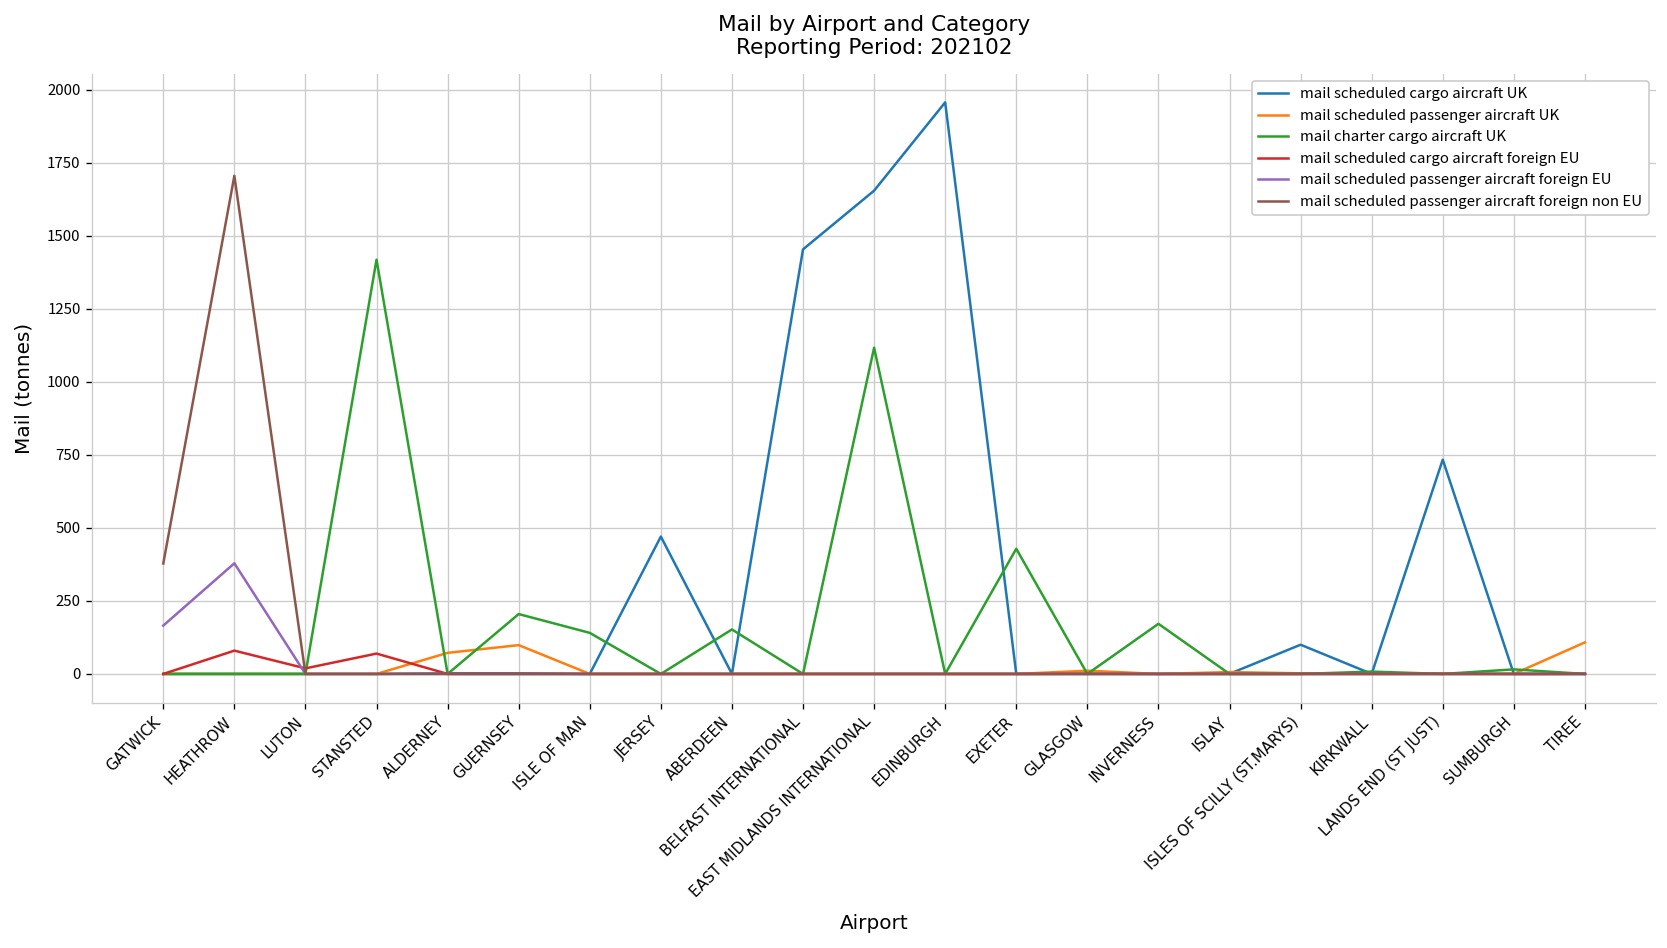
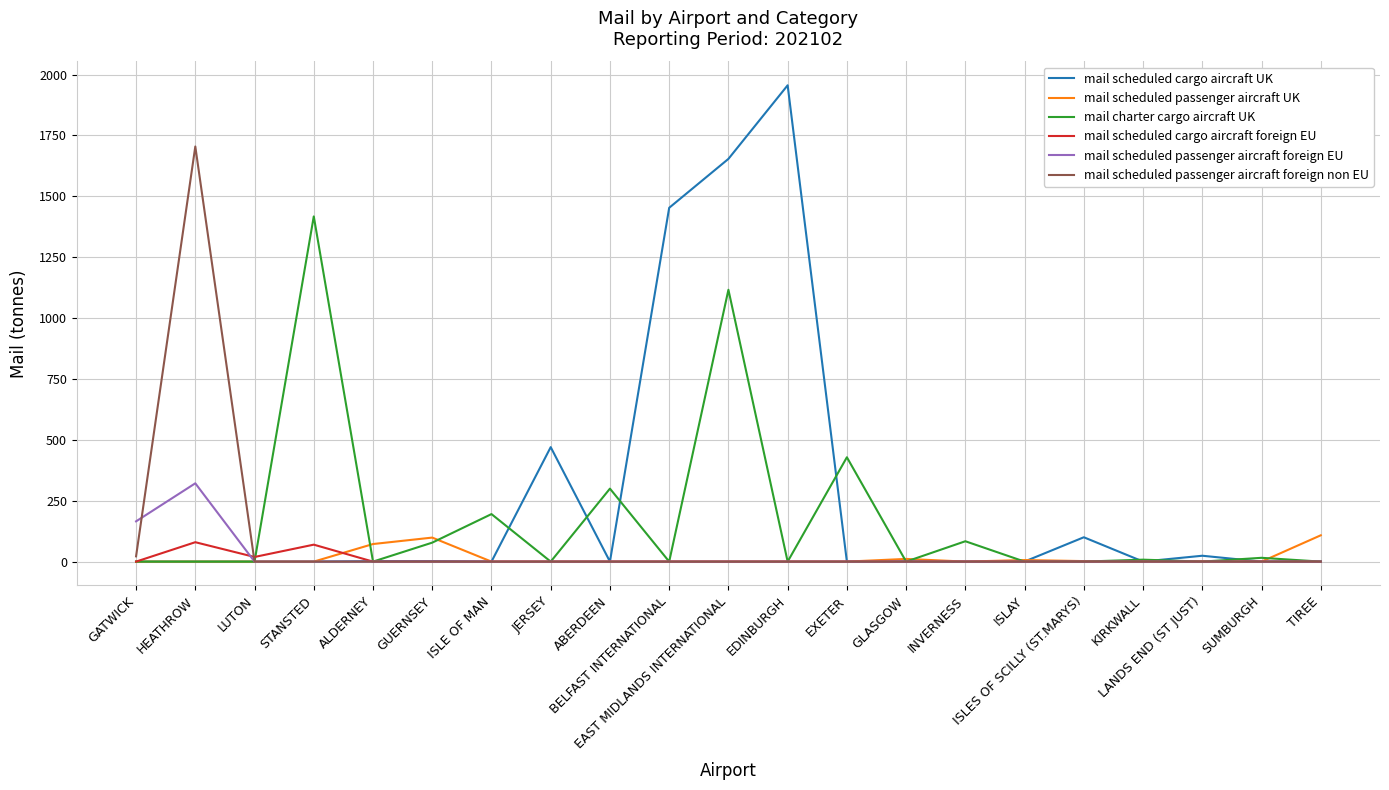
  {
    "mail scheduled cargo aircraft UK": {
      "JERSEY": 470,
      "BELFAST INTERNATIONAL": 1450,
      "EAST MIDLANDS INTERNATIONAL": 1650,
      "EDINBURGH": 1960,
      "ISLES OF SCILLY (ST.MARYS)": 100,
-     "LANDS END (ST JUST)": 730
+     "LANDS END (ST JUST)": 20
    },
    "mail scheduled passenger aircraft UK": {
      "ALDERNEY": 70,
      "GUERNSEY": 100,
      "TIREE": 110
    },
    "mail charter cargo aircraft UK": {
      "STANSTED": 1420,
-     "GUERNSEY": 200,
-     "ISLE OF MAN": 140,
-     "ABERDEEN": 150,
+     "GUERNSEY": 80,
+     "ISLE OF MAN": 200,
+     "ABERDEEN": 300,
      "EAST MIDLANDS INTERNATIONAL": 1120,
      "EXETER": 430,
-     "INVERNESS": 170,
+     "INVERNESS": 80,
      "SUMBURGH": 20
    },
    "mail scheduled cargo aircraft foreign EU": {
      "HEATHROW": 80,
      "LUTON": 20,
      "STANSTED": 70
    },
    "mail scheduled passenger aircraft foreign EU": {
      "GATWICK": 170,
-     "HEATHROW": 380
+     "HEATHROW": 320
    },
    "mail scheduled passenger aircraft foreign non EU": {
-     "GATWICK": 380,
+     "GATWICK": 20,
      "HEATHROW": 1700
    }
  }
